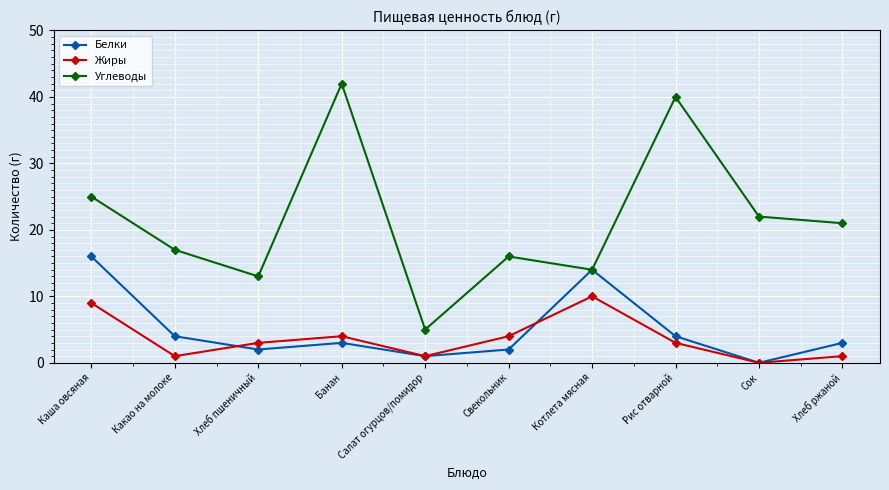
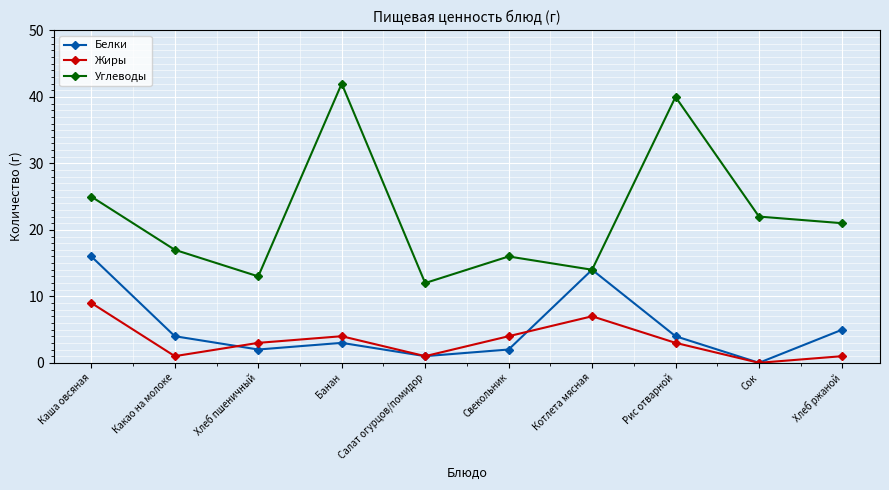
  {
    "Белки": {
      "Каша овсяная": 16,
      "Какао на молоке": 4,
      "Хлеб пшеничный": 2,
      "Банан": 3,
      "Свекольник": 2,
      "Рис отварной": 4,
-     "Хлеб ржаной": 3
+     "Хлеб ржаной": 5
    },
    "Жиры": {
      "Каша овсяная": 9,
      "Какао на молоке": 1,
      "Хлеб пшеничный": 3,
      "Банан": 4,
      "Свекольник": 4,
-     "Котлета мясная": 10,
+     "Котлета мясная": 7,
      "Рис отварной": 3,
      "Хлеб ржаной": 1
    },
    "Углеводы": {
      "Каша овсяная": 25,
      "Какао на молоке": 17,
      "Хлеб пшеничный": 13,
      "Банан": 42,
-     "Салат огурцов/помидор": 5,
+     "Салат огурцов/помидор": 12,
      "Свекольник": 16,
      "Рис отварной": 40,
      "Сок": 22,
      "Хлеб ржаной": 21
    }
  }
